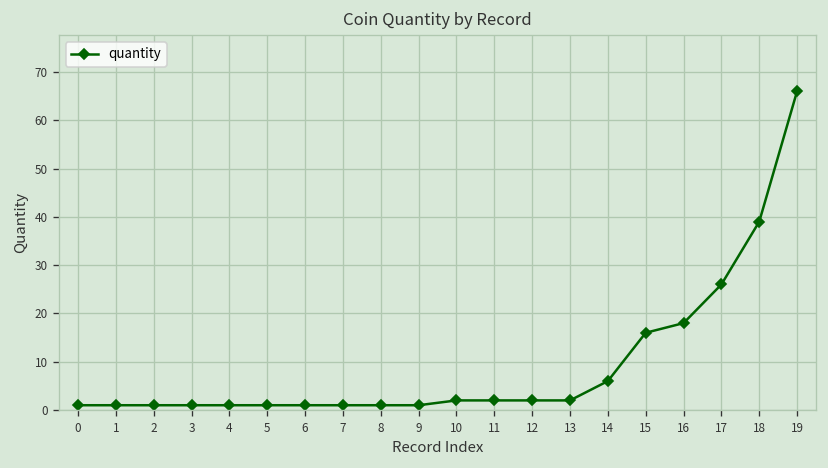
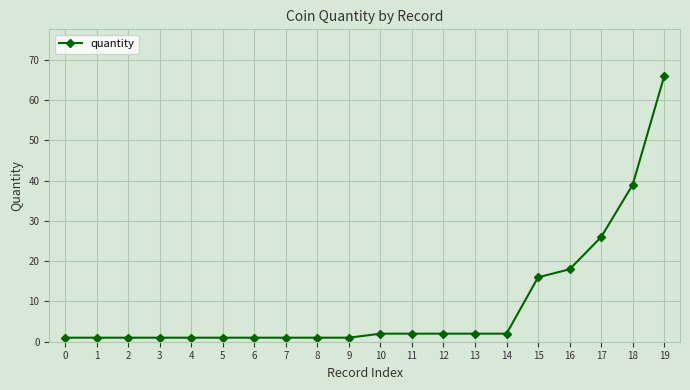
  {
    "0": 1,
    "1": 1,
    "2": 1,
    "3": 1,
    "4": 1,
    "5": 1,
    "6": 1,
    "7": 1,
    "8": 1,
    "9": 1,
    "10": 2,
    "11": 2,
    "12": 2,
    "13": 2,
-   "14": 6,
+   "14": 2,
    "15": 16,
    "16": 18,
    "17": 26,
    "18": 39,
    "19": 66
  }
